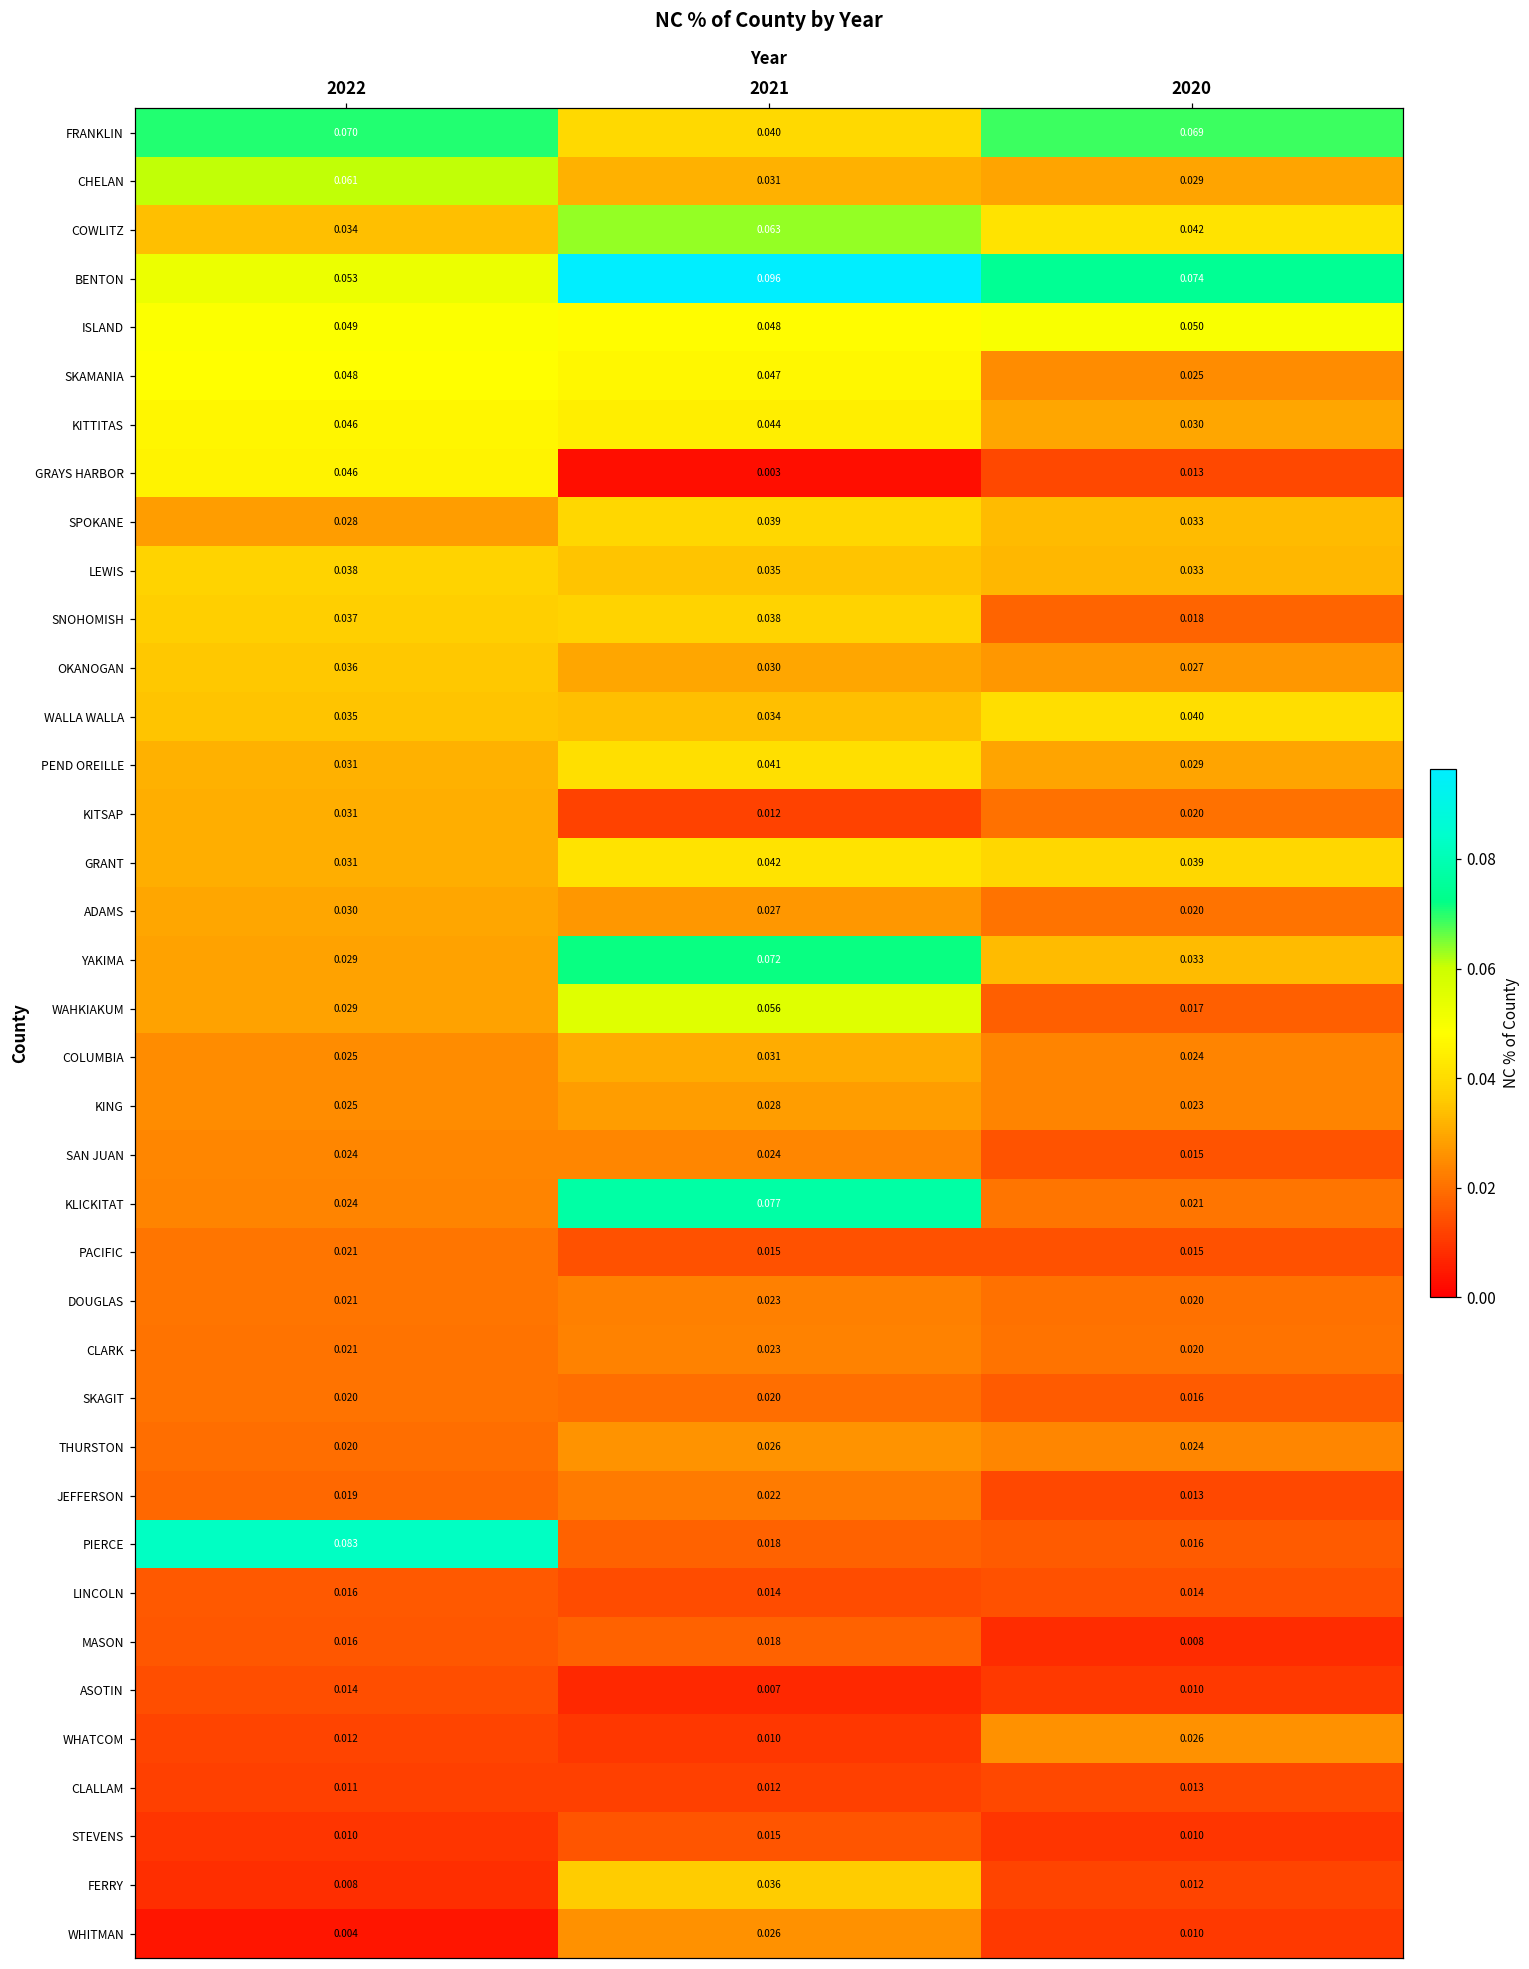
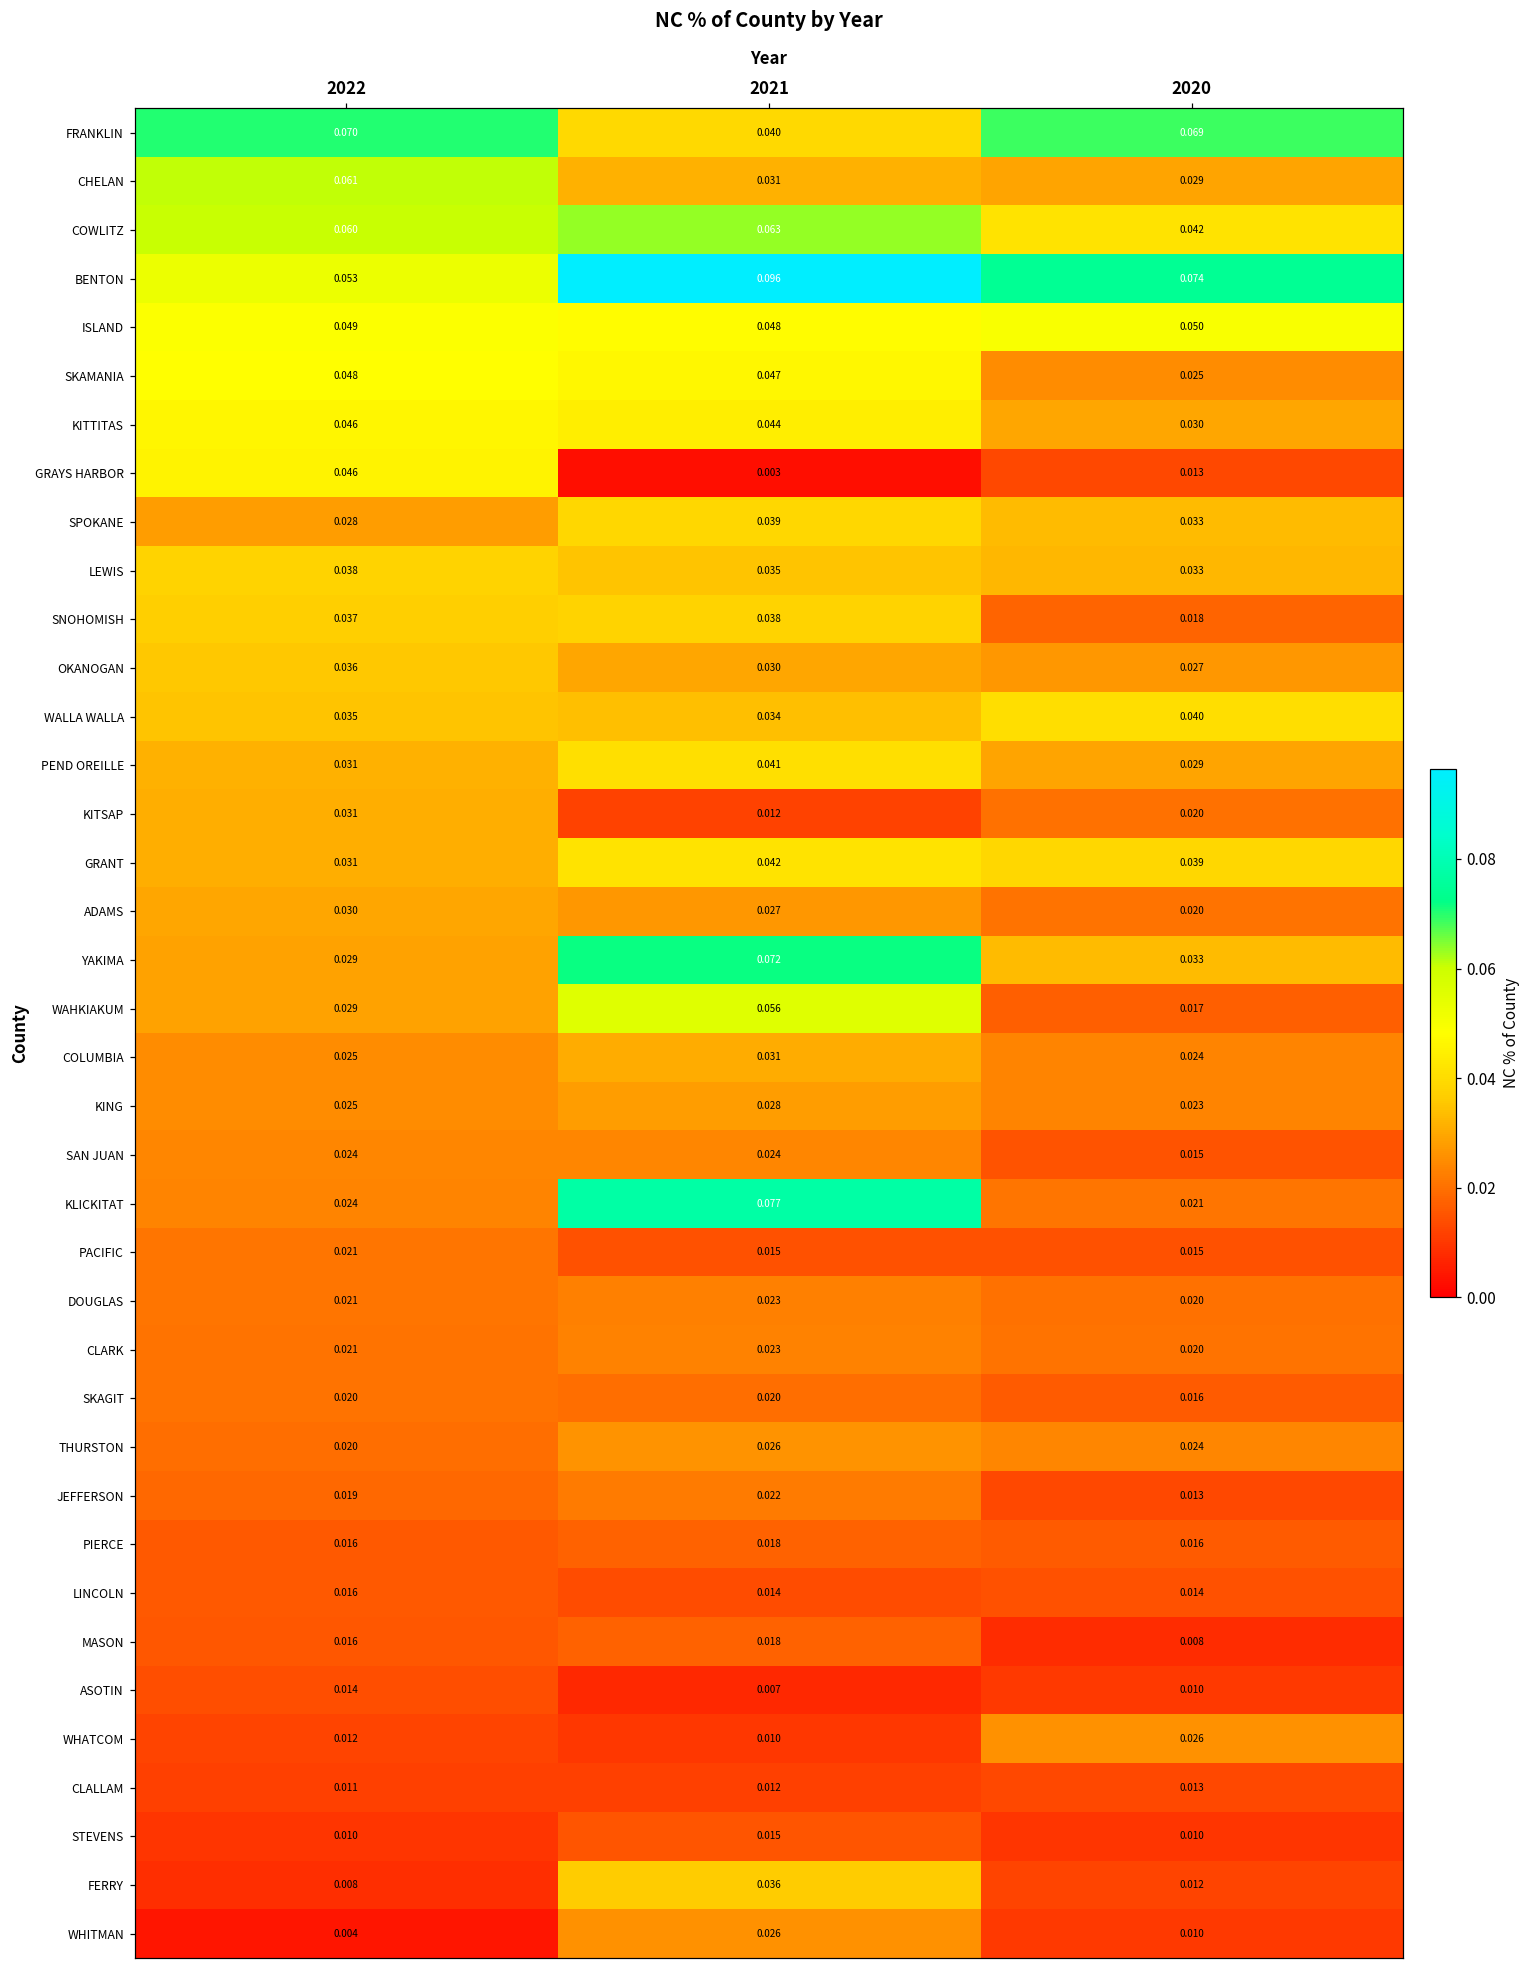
  {
    "FRANKLIN": {
      "2022": 0.070,
      "2021": 0.040,
      "2020": 0.069
    },
    "CHELAN": {
      "2022": 0.061,
      "2021": 0.031,
      "2020": 0.029
    },
    "COWLITZ": {
-     "2022": 0.034,
+     "2022": 0.060,
      "2021": 0.063,
      "2020": 0.042
    },
    "BENTON": {
      "2022": 0.053,
      "2021": 0.096,
      "2020": 0.074
    },
    "ISLAND": {
      "2022": 0.049,
      "2021": 0.048,
      "2020": 0.050
    },
    "SKAMANIA": {
      "2022": 0.048,
      "2021": 0.047,
      "2020": 0.025
    },
    "KITTITAS": {
      "2022": 0.046,
      "2021": 0.044,
      "2020": 0.030
    },
    "GRAYS HARBOR": {
      "2022": 0.046,
      "2021": 0.003,
      "2020": 0.013
    },
    "SPOKANE": {
      "2022": 0.028,
      "2021": 0.039,
      "2020": 0.033
    },
    "LEWIS": {
      "2022": 0.038,
      "2021": 0.035,
      "2020": 0.033
    },
    "SNOHOMISH": {
      "2022": 0.037,
      "2021": 0.038,
      "2020": 0.018
    },
    "OKANOGAN": {
      "2022": 0.036,
      "2021": 0.030,
      "2020": 0.027
    },
    "WALLA WALLA": {
      "2022": 0.035,
      "2021": 0.034,
      "2020": 0.040
    },
    "PEND OREILLE": {
      "2022": 0.031,
      "2021": 0.041,
      "2020": 0.029
    },
    "KITSAP": {
      "2022": 0.031,
      "2021": 0.012,
      "2020": 0.020
    },
    "GRANT": {
      "2022": 0.031,
      "2021": 0.042,
      "2020": 0.039
    },
    "ADAMS": {
      "2022": 0.030,
      "2021": 0.027,
      "2020": 0.020
    },
    "YAKIMA": {
      "2022": 0.029,
      "2021": 0.072,
      "2020": 0.033
    },
    "WAHKIAKUM": {
      "2022": 0.029,
      "2021": 0.056,
      "2020": 0.017
    },
    "COLUMBIA": {
      "2022": 0.025,
      "2021": 0.031,
      "2020": 0.024
    },
    "KING": {
      "2022": 0.025,
      "2021": 0.028,
      "2020": 0.023
    },
    "SAN JUAN": {
      "2022": 0.024,
      "2021": 0.024,
      "2020": 0.015
    },
    "KLICKITAT": {
      "2022": 0.024,
      "2021": 0.077,
      "2020": 0.021
    },
    "PACIFIC": {
      "2022": 0.021,
      "2021": 0.015,
      "2020": 0.015
    },
    "DOUGLAS": {
      "2022": 0.021,
      "2021": 0.023,
      "2020": 0.020
    },
    "CLARK": {
      "2022": 0.021,
      "2021": 0.023,
      "2020": 0.020
    },
    "SKAGIT": {
      "2022": 0.020,
      "2021": 0.020,
      "2020": 0.016
    },
    "THURSTON": {
      "2022": 0.020,
      "2021": 0.026,
      "2020": 0.024
    },
    "JEFFERSON": {
      "2022": 0.019,
      "2021": 0.022,
      "2020": 0.013
    },
    "PIERCE": {
-     "2022": 0.083,
+     "2022": 0.016,
      "2021": 0.018,
      "2020": 0.016
    },
    "LINCOLN": {
      "2022": 0.016,
      "2021": 0.014,
      "2020": 0.014
    },
    "MASON": {
      "2022": 0.016,
      "2021": 0.018,
      "2020": 0.008
    },
    "ASOTIN": {
      "2022": 0.014,
      "2021": 0.007,
      "2020": 0.010
    },
    "WHATCOM": {
      "2022": 0.012,
      "2021": 0.010,
      "2020": 0.026
    },
    "CLALLAM": {
      "2022": 0.011,
      "2021": 0.012,
      "2020": 0.013
    },
    "STEVENS": {
      "2022": 0.010,
      "2021": 0.015,
      "2020": 0.010
    },
    "FERRY": {
      "2022": 0.008,
      "2021": 0.036,
      "2020": 0.012
    },
    "WHITMAN": {
      "2022": 0.004,
      "2021": 0.026,
      "2020": 0.010
    }
  }
